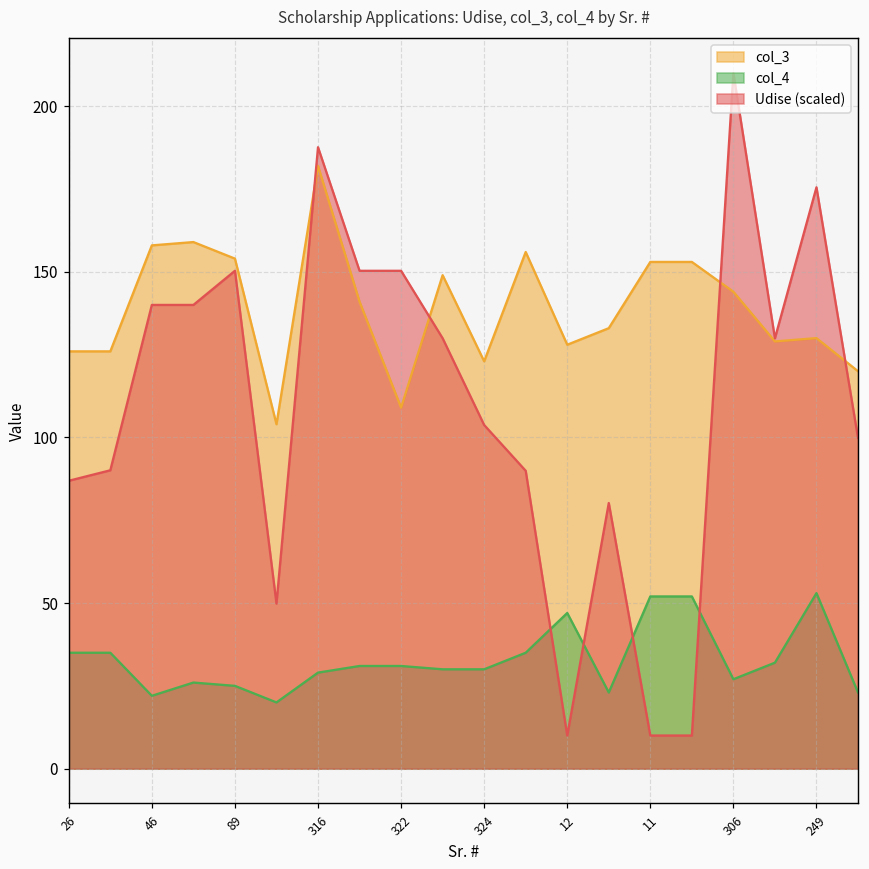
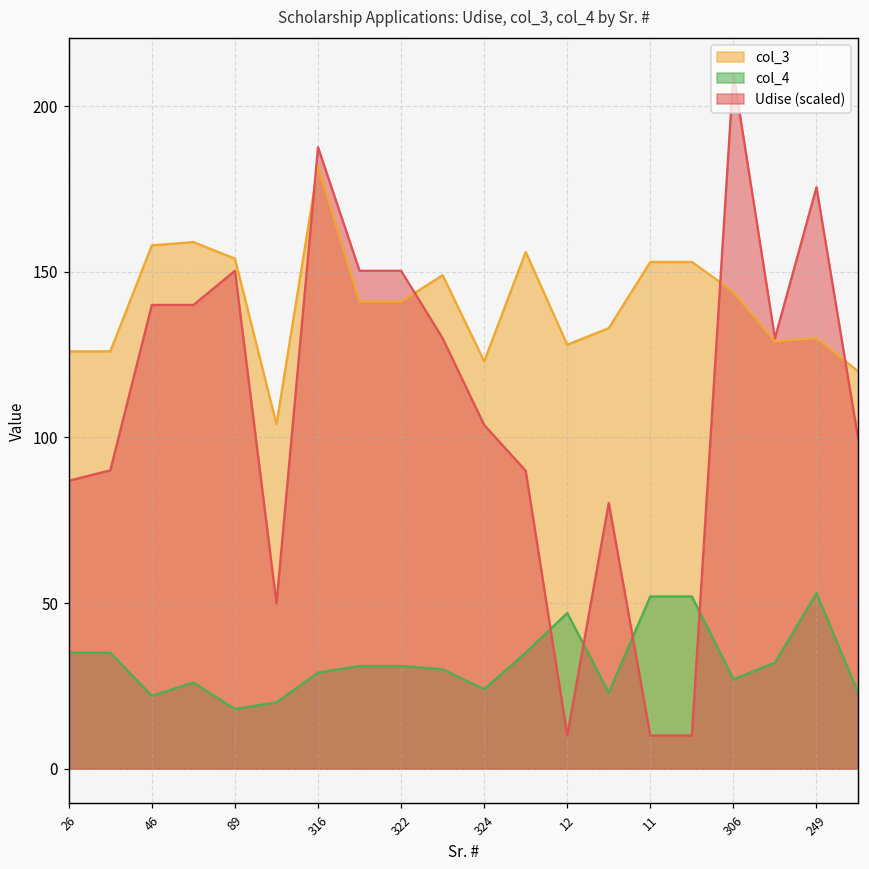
  {
    "col_3": {
      "26": 126,
      "46": 158,
      "89": 154,
      "316": 182,
-     "322": 109,
+     "322": 141,
      "324": 123,
      "12": 128,
      "306": 144,
      "249": 130
    },
    "col_4": {
      "26": 35,
      "46": 22,
-     "89": 25,
+     "89": 18,
      "316": 29,
      "322": 31,
-     "324": 30,
+     "324": 24,
      "12": 47,
      "306": 27,
      "249": 53
    },
    "Udise (scaled)": {
      "26": 87,
      "46": 140,
      "89": 150,
      "316": 188,
      "322": 150,
      "324": 104,
      "12": 10,
      "249": 176
    }
  }
